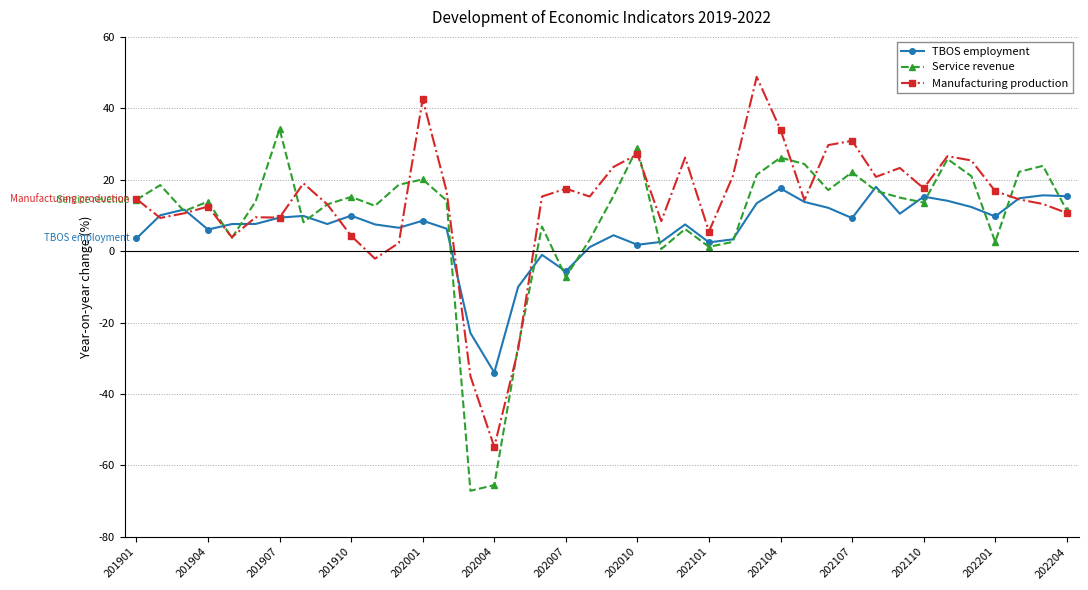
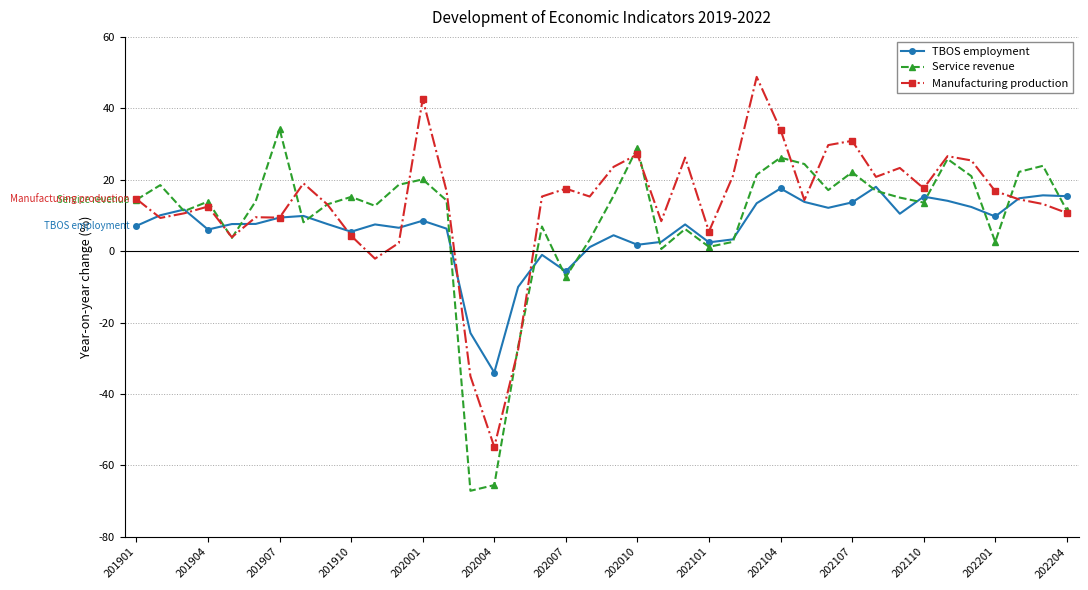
  {
    "TBOS employment": {
-     "201901": 4,
+     "201901": 7,
      "201904": 6,
-     "201910": 10,
+     "201910": 5,
      "202001": 9,
      "202004": -34,
      "202007": -6,
      "202010": 2,
      "202101": 2,
      "202104": 18,
-     "202107": 9,
+     "202107": 14,
      "202110": 15,
      "202201": 10,
      "202204": 15
    },
    "Service revenue": {
      "201904": 14,
      "201907": 34,
      "201910": 15,
      "202001": 20,
      "202004": -66,
      "202007": -7,
      "202010": 29,
      "202101": 1,
      "202104": 26,
      "202107": 22,
      "202110": 14,
      "202201": 3
    },
    "Manufacturing production": {
      "201904": 13,
      "201910": 4,
      "202001": 43,
      "202004": -55,
      "202007": 18,
      "202010": 27,
      "202101": 6,
      "202104": 34,
      "202107": 31,
      "202110": 18,
      "202201": 17
    }
  }
